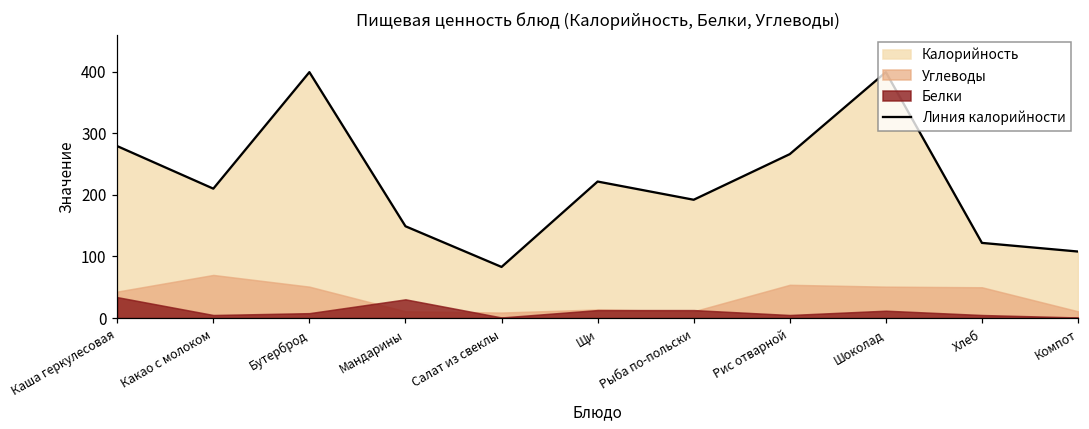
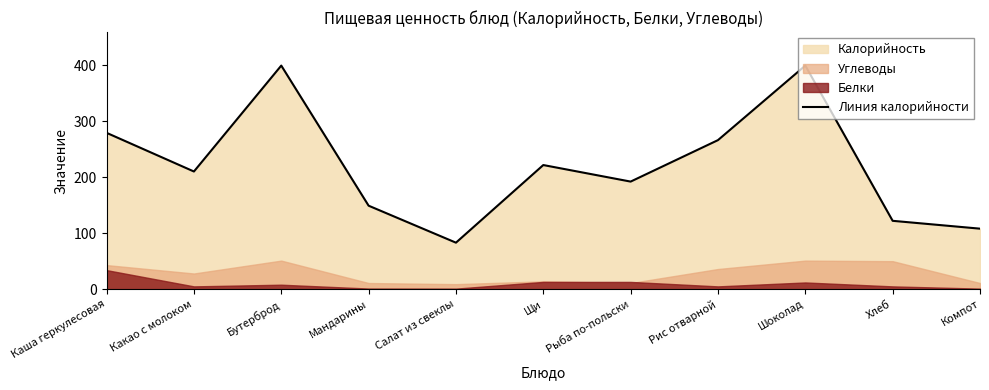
  {
    "Калорийность": {
      "Каша геркулесовая": 280,
      "Какао с молоком": 210,
      "Бутерброд": 400,
      "Мандарины": 150,
      "Салат из свеклы": 80,
      "Щи": 220,
      "Рыба по-польски": 190,
      "Рис отварной": 270,
      "Хлеб": 120,
      "Компот": 110
    },
    "Углеводы": {
      "Каша геркулесовая": 40,
-     "Какао с молоком": 70,
+     "Какао с молоком": 30,
      "Бутерброд": 50,
      "Мандарины": 10,
      "Салат из свеклы": 10,
-     "Рис отварной": 50,
+     "Рис отварной": 40,
      "Шоколад": 50,
      "Хлеб": 50,
      "Компот": 10
    },
    "Белки": {
      "Каша геркулесовая": 30,
      "Какао с молоком": 10,
      "Бутерброд": 10,
-     "Мандарины": 30,
+     "Мандарины": 0,
      "Рис отварной": 10,
      "Шоколад": 10,
      "Хлеб": 10
    }
  }
